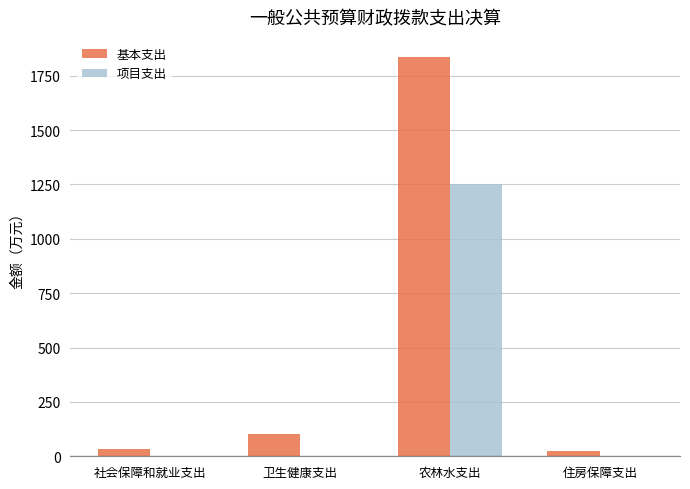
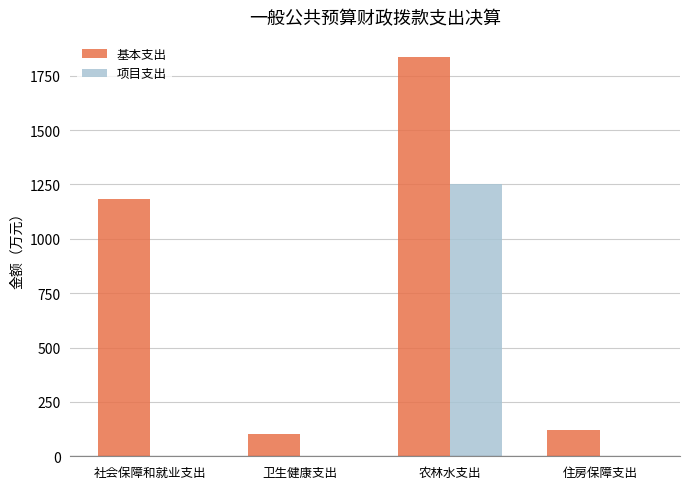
  {
    "基本支出": {
-     "社会保障和就业支出": 30,
+     "社会保障和就业支出": 1180,
      "卫生健康支出": 100,
      "农林水支出": 1840,
-     "住房保障支出": 20
+     "住房保障支出": 120
    },
    "项目支出": {
      "社会保障和就业支出": 0,
      "卫生健康支出": 0,
      "农林水支出": 1250,
      "住房保障支出": 0
    }
  }
